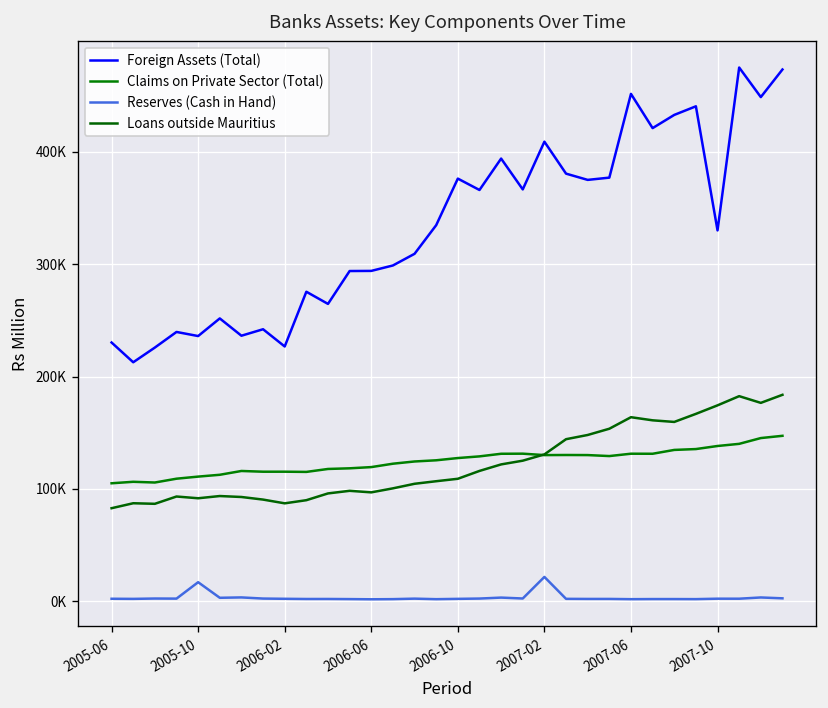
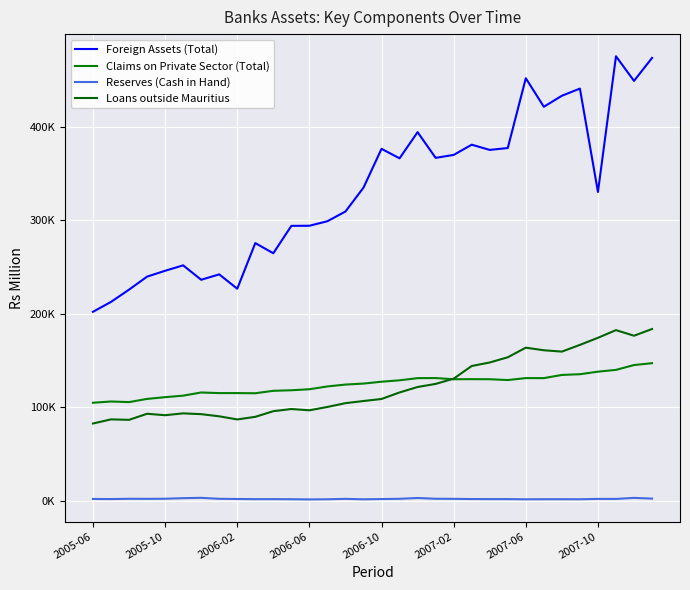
  {
    "Foreign Assets (Total)": {
-     "2005-06": 230000,
-     "2005-10": 240000,
+     "2005-06": 200000,
+     "2005-10": 250000,
      "2006-02": 230000,
      "2006-06": 290000,
      "2006-10": 380000,
-     "2007-02": 410000,
+     "2007-02": 370000,
      "2007-06": 450000,
      "2007-10": 330000
    },
    "Reserves (Cash in Hand)": {
      "2005-06": 0,
-     "2005-10": 20000,
+     "2005-10": 0,
      "2006-02": 0,
      "2006-06": 0,
      "2006-10": 0,
-     "2007-02": 20000,
+     "2007-02": 0,
      "2007-06": 0,
      "2007-10": 0
    }
  }
